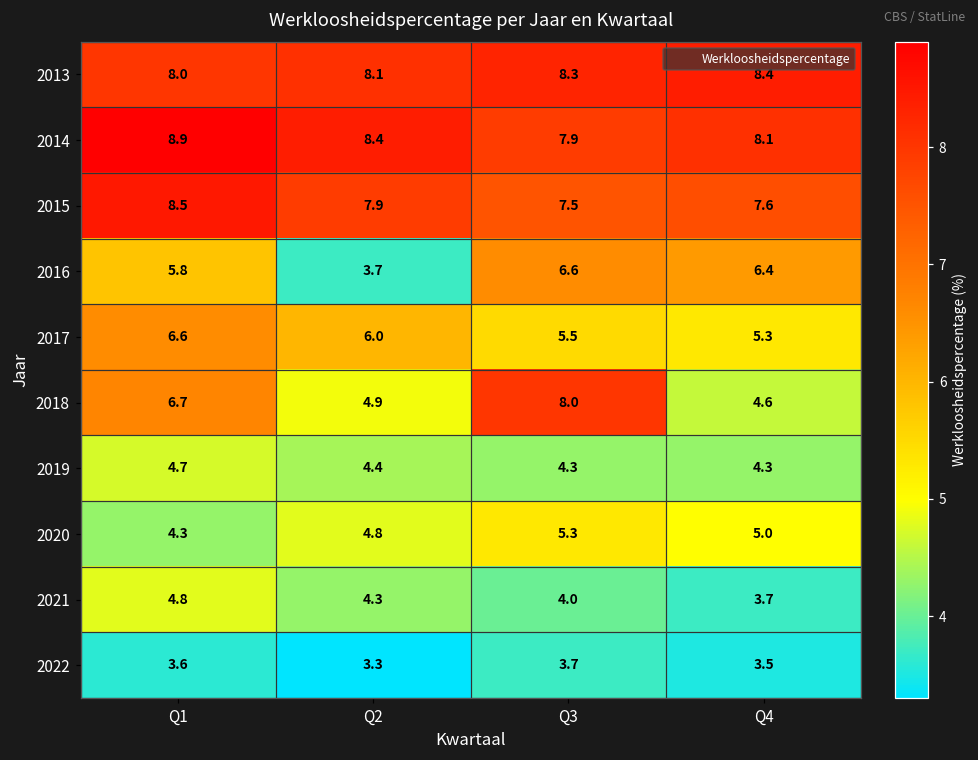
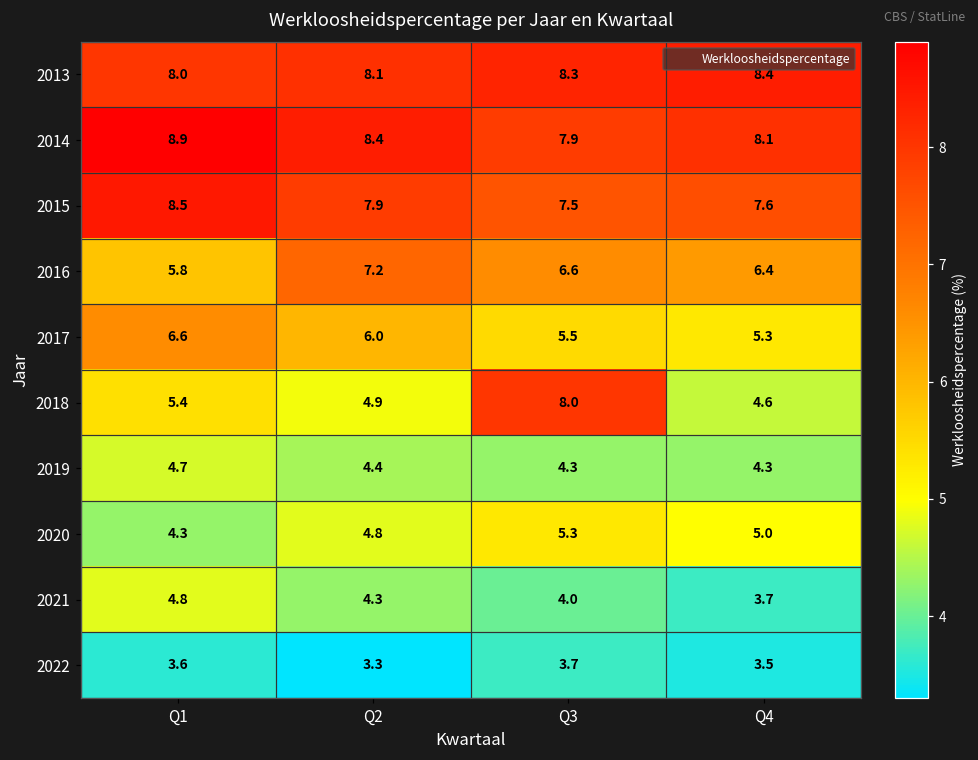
  {
    "2013": {
      "Q1": 8.0,
      "Q2": 8.1,
      "Q3": 8.3
    },
    "2014": {
      "Q1": 8.9,
      "Q2": 8.4,
      "Q3": 7.9,
      "Q4": 8.1
    },
    "2015": {
      "Q1": 8.5,
      "Q2": 7.9,
      "Q3": 7.5,
      "Q4": 7.6
    },
    "2016": {
      "Q1": 5.8,
-     "Q2": 3.7,
+     "Q2": 7.2,
      "Q3": 6.6,
      "Q4": 6.4
    },
    "2017": {
      "Q1": 6.6,
      "Q2": 6.0,
      "Q3": 5.5,
      "Q4": 5.3
    },
    "2018": {
-     "Q1": 6.7,
+     "Q1": 5.4,
      "Q2": 4.9,
      "Q3": 8.0,
      "Q4": 4.6
    },
    "2019": {
      "Q1": 4.7,
      "Q2": 4.4,
      "Q3": 4.3,
      "Q4": 4.3
    },
    "2020": {
      "Q1": 4.3,
      "Q2": 4.8,
      "Q3": 5.3,
      "Q4": 5.0
    },
    "2021": {
      "Q1": 4.8,
      "Q2": 4.3,
      "Q3": 4.0,
      "Q4": 3.7
    },
    "2022": {
      "Q1": 3.6,
      "Q2": 3.3,
      "Q3": 3.7,
      "Q4": 3.5
    }
  }
